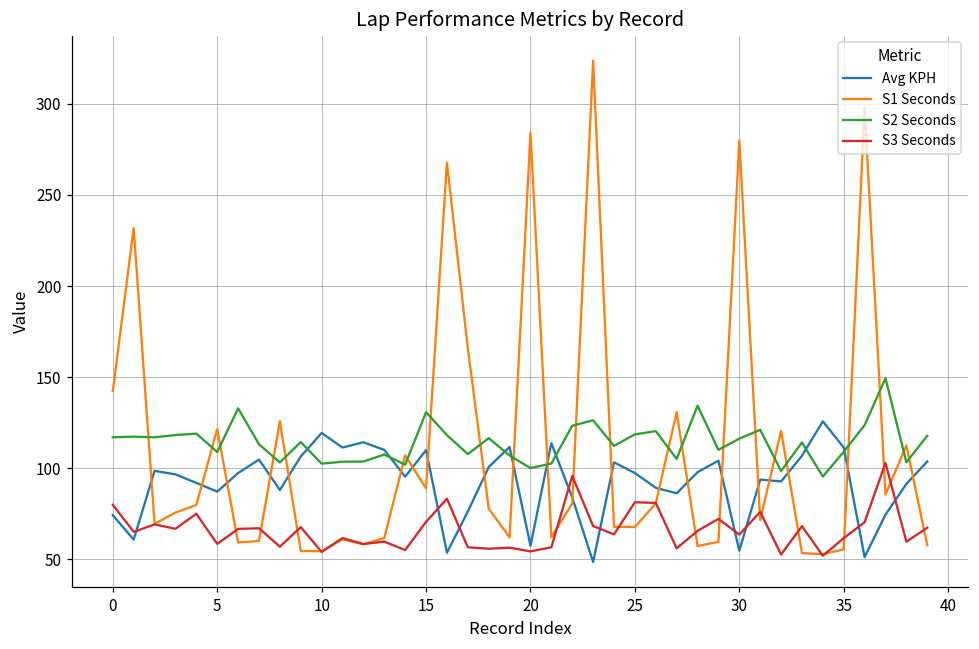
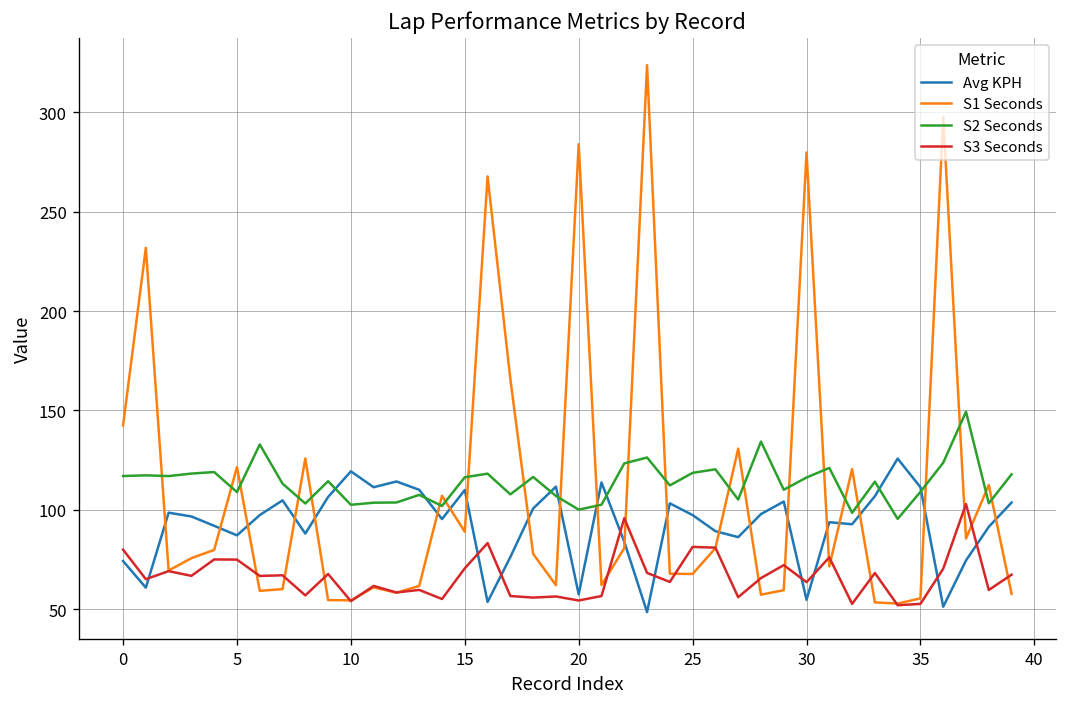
  {
    "Avg KPH": {
      "0": 74,
      "5": 87,
      "10": 119,
      "15": 110,
      "20": 58,
      "25": 97,
      "30": 55,
      "35": 111
    },
    "S1 Seconds": {
      "0": 142,
      "5": 122,
      "15": 89,
      "20": 284,
      "25": 68,
      "30": 280,
      "35": 56
    },
    "S2 Seconds": {
      "0": 117,
      "5": 109,
      "10": 103,
-     "15": 131,
+     "15": 116,
      "20": 100,
      "25": 119,
      "30": 116,
      "35": 109
    },
    "S3 Seconds": {
      "0": 80,
-     "5": 59,
+     "5": 75,
      "15": 71,
      "20": 54,
      "25": 81,
      "30": 64,
-     "35": 62
+     "35": 53
    }
  }
